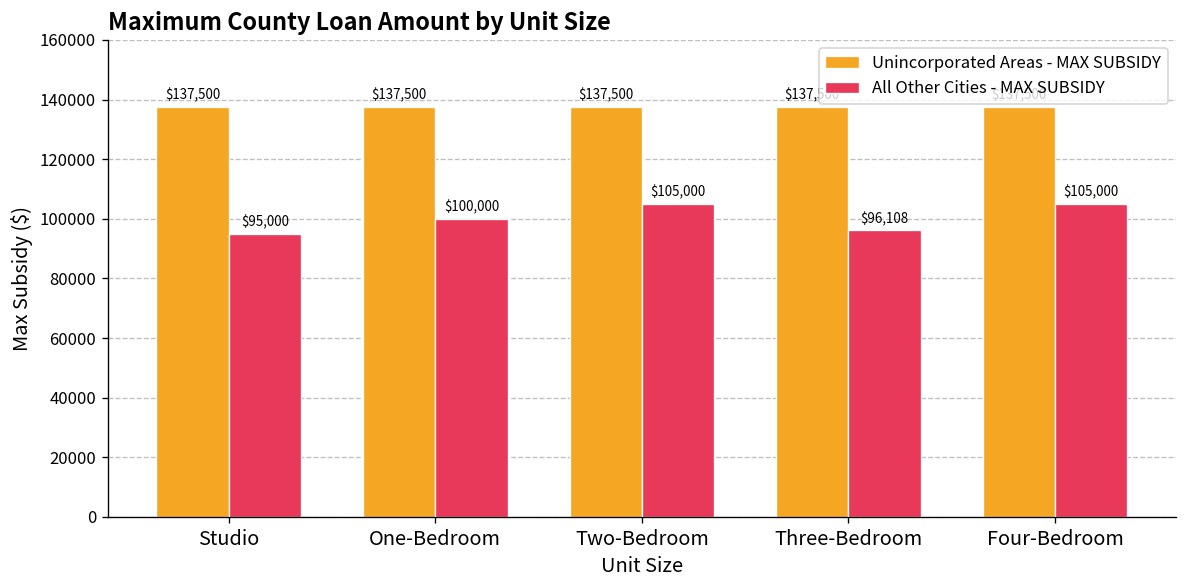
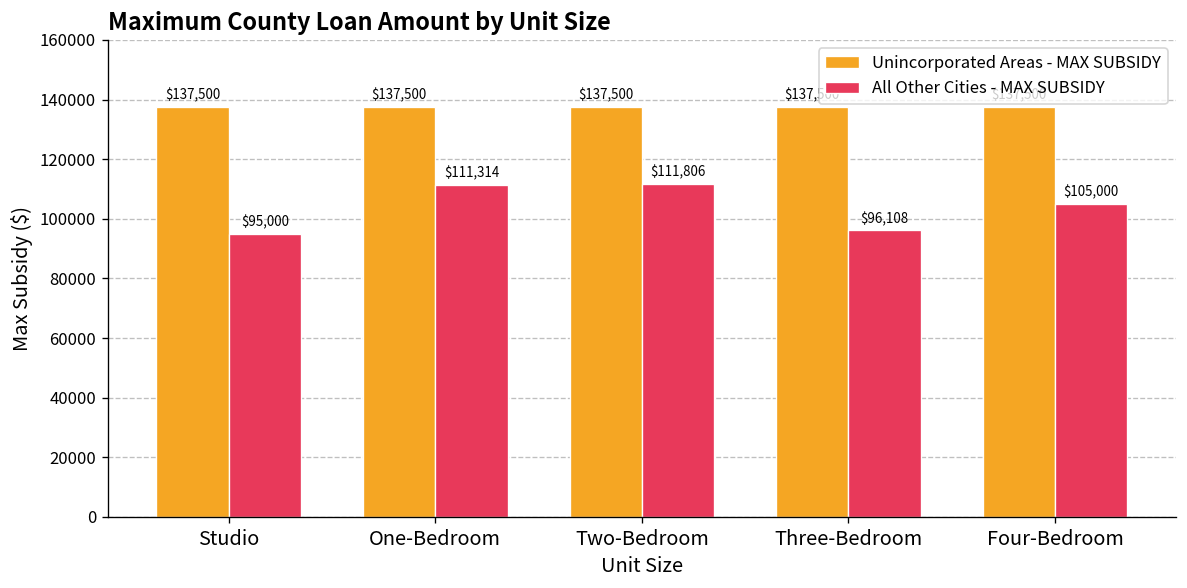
  {
    "Unincorporated Areas - MAX SUBSIDY": {
      "Studio": "$137,500",
      "One-Bedroom": "$137,500",
      "Two-Bedroom": "$137,500"
    },
    "All Other Cities - MAX SUBSIDY": {
      "Studio": "$95,000",
-     "One-Bedroom": "$100,000",
-     "Two-Bedroom": "$105,000",
+     "One-Bedroom": "$111,314",
+     "Two-Bedroom": "$111,806",
      "Three-Bedroom": "$96,108",
      "Four-Bedroom": "$105,000"
    }
  }
